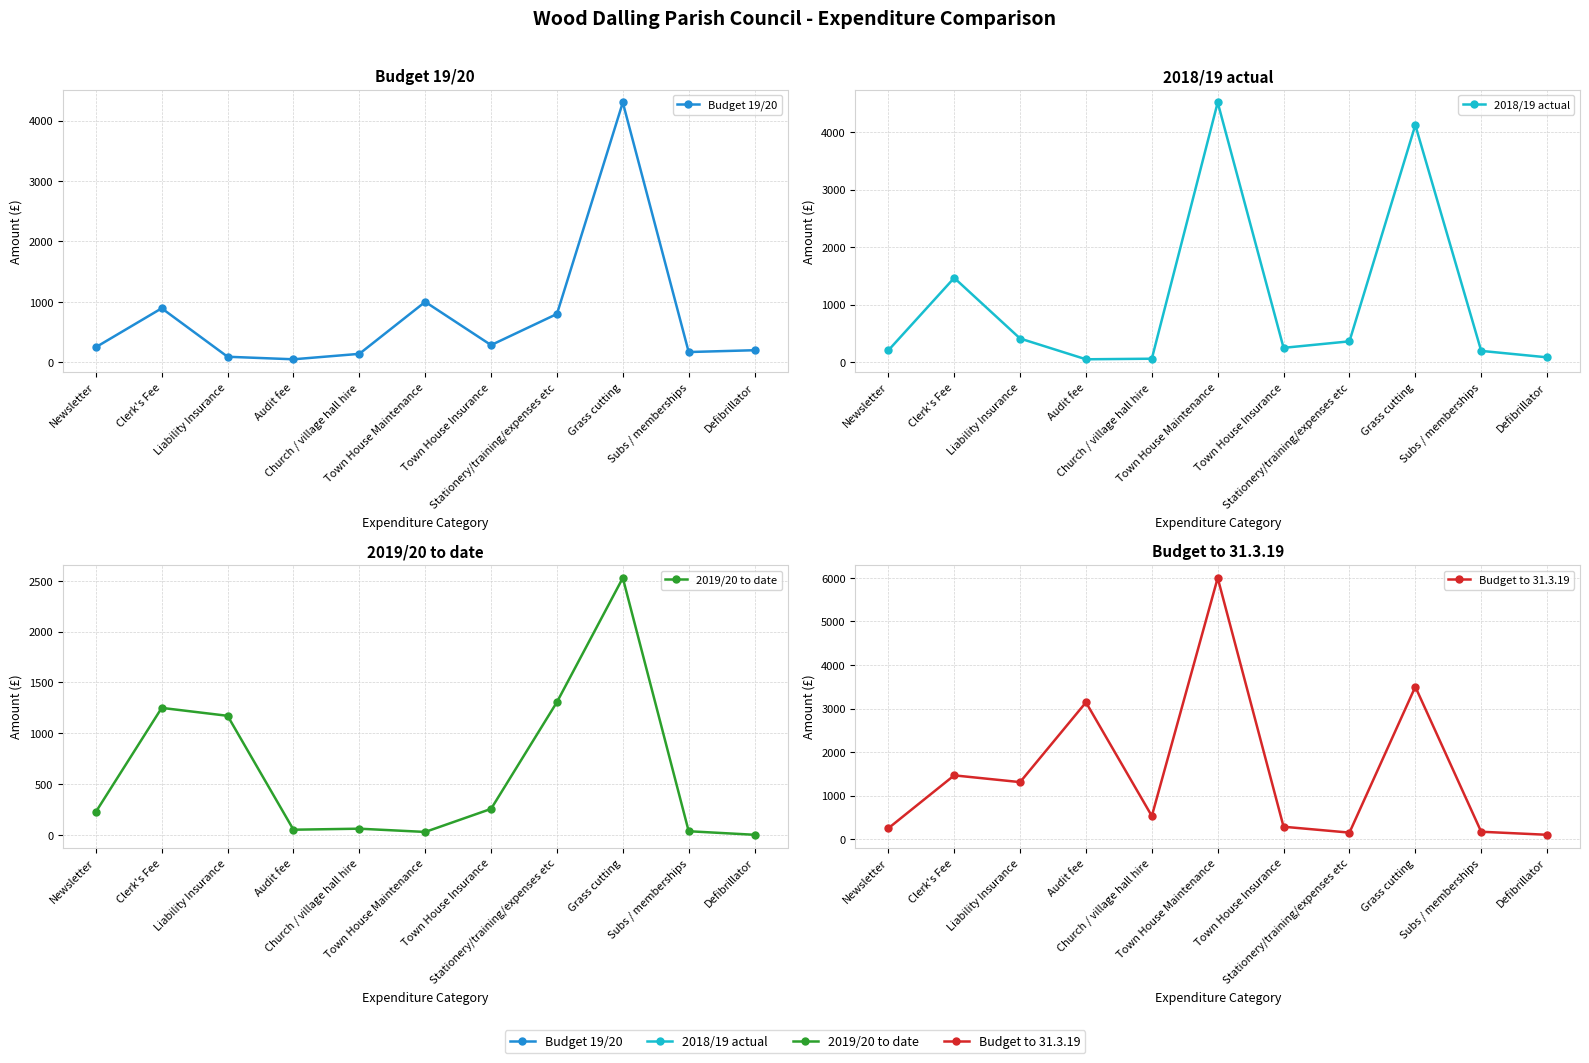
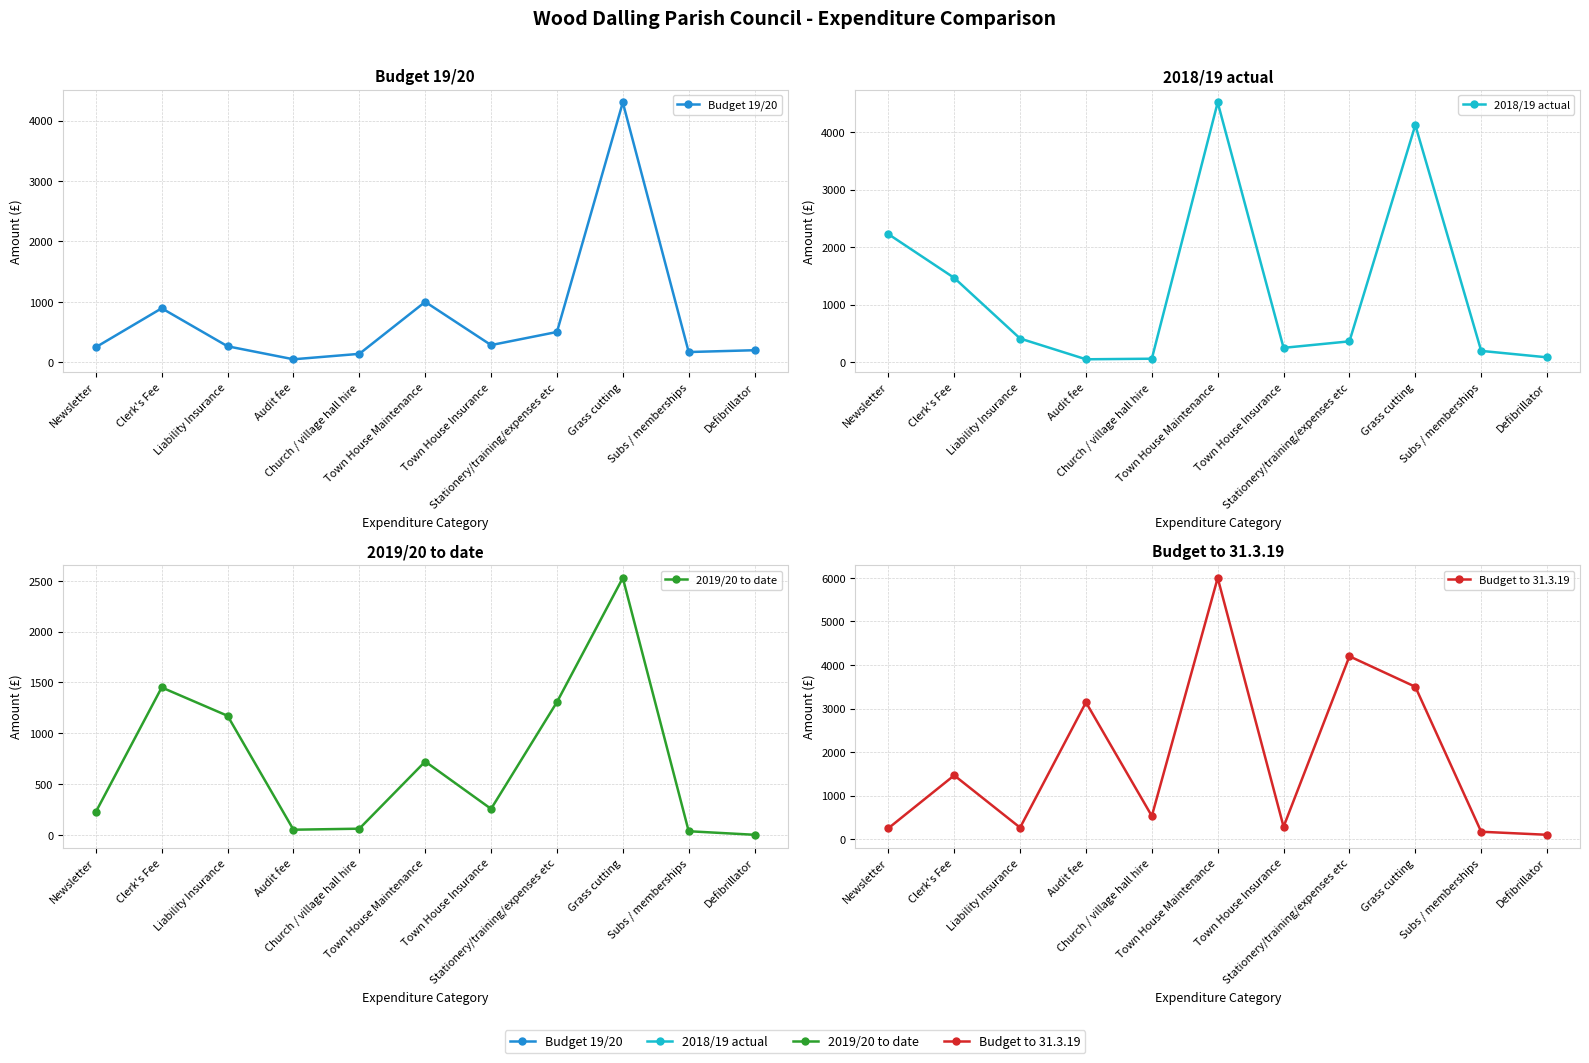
  {
    "Budget 19/20": {
      "Newsletter": 300,
      "Clerk's Fee": 900,
-     "Liability Insurance": 100,
+     "Liability Insurance": 300,
      "Audit fee": 100,
      "Church / village hall hire": 100,
      "Town House Maintenance": 1000,
      "Town House Insurance": 300,
-     "Stationery/training/expenses etc": 800,
+     "Stationery/training/expenses etc": 500,
      "Grass cutting": 4300,
      "Subs / memberships": 200,
      "Defibrillator": 200
    },
    "2018/19 actual": {
-     "Newsletter": 200,
+     "Newsletter": 2200,
      "Clerk's Fee": 1500,
      "Liability Insurance": 400,
      "Audit fee": 100,
      "Church / village hall hire": 100,
      "Town House Maintenance": 4500,
      "Town House Insurance": 200,
      "Stationery/training/expenses etc": 400,
      "Grass cutting": 4100,
      "Subs / memberships": 200,
      "Defibrillator": 100
    },
    "2019/20 to date": {
      "Newsletter": 230,
-     "Clerk's Fee": 1250,
+     "Clerk's Fee": 1450,
      "Liability Insurance": 1170,
      "Audit fee": 50,
      "Church / village hall hire": 60,
-     "Town House Maintenance": 30,
+     "Town House Maintenance": 720,
      "Town House Insurance": 260,
      "Stationery/training/expenses etc": 1310,
      "Grass cutting": 2530,
      "Subs / memberships": 40,
      "Defibrillator": 0
    },
    "Budget to 31.3.19": {
      "Newsletter": 300,
      "Clerk's Fee": 1500,
-     "Liability Insurance": 1300,
+     "Liability Insurance": 300,
      "Audit fee": 3100,
      "Church / village hall hire": 500,
      "Town House Maintenance": 6000,
      "Town House Insurance": 300,
-     "Stationery/training/expenses etc": 200,
+     "Stationery/training/expenses etc": 4200,
      "Grass cutting": 3500,
      "Subs / memberships": 200,
      "Defibrillator": 100
    }
  }
